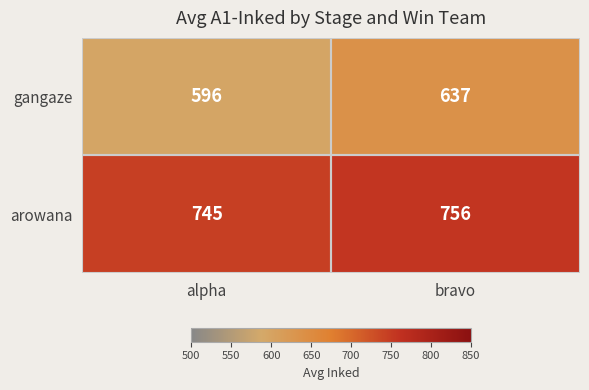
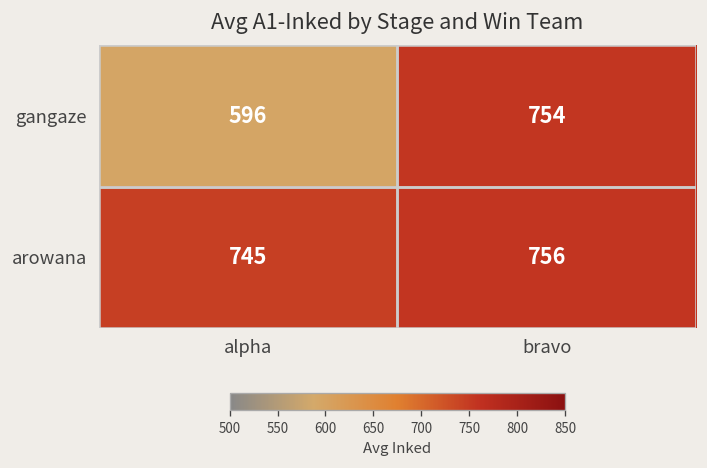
  {
    "gangaze": {
      "alpha": 596,
-     "bravo": 637
+     "bravo": 754
    },
    "arowana": {
      "alpha": 745,
      "bravo": 756
    }
  }
